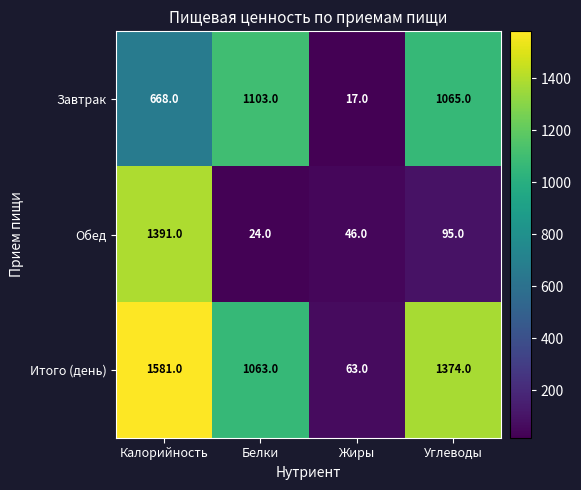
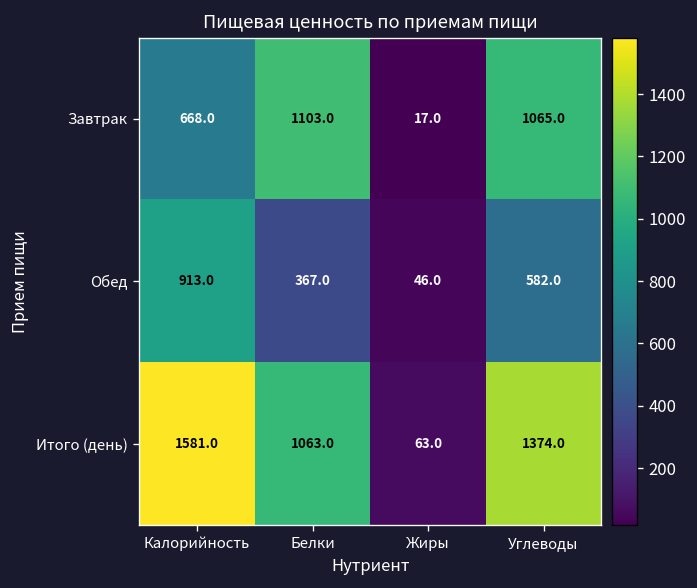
  {
    "Завтрак": {
      "Калорийность": 668.0,
      "Белки": 1103.0,
      "Жиры": 17.0,
      "Углеводы": 1065.0
    },
    "Обед": {
-     "Калорийность": 1391.0,
-     "Белки": 24.0,
+     "Калорийность": 913.0,
+     "Белки": 367.0,
      "Жиры": 46.0,
-     "Углеводы": 95.0
+     "Углеводы": 582.0
    },
    "Итого (день)": {
      "Калорийность": 1581.0,
      "Белки": 1063.0,
      "Жиры": 63.0,
      "Углеводы": 1374.0
    }
  }
